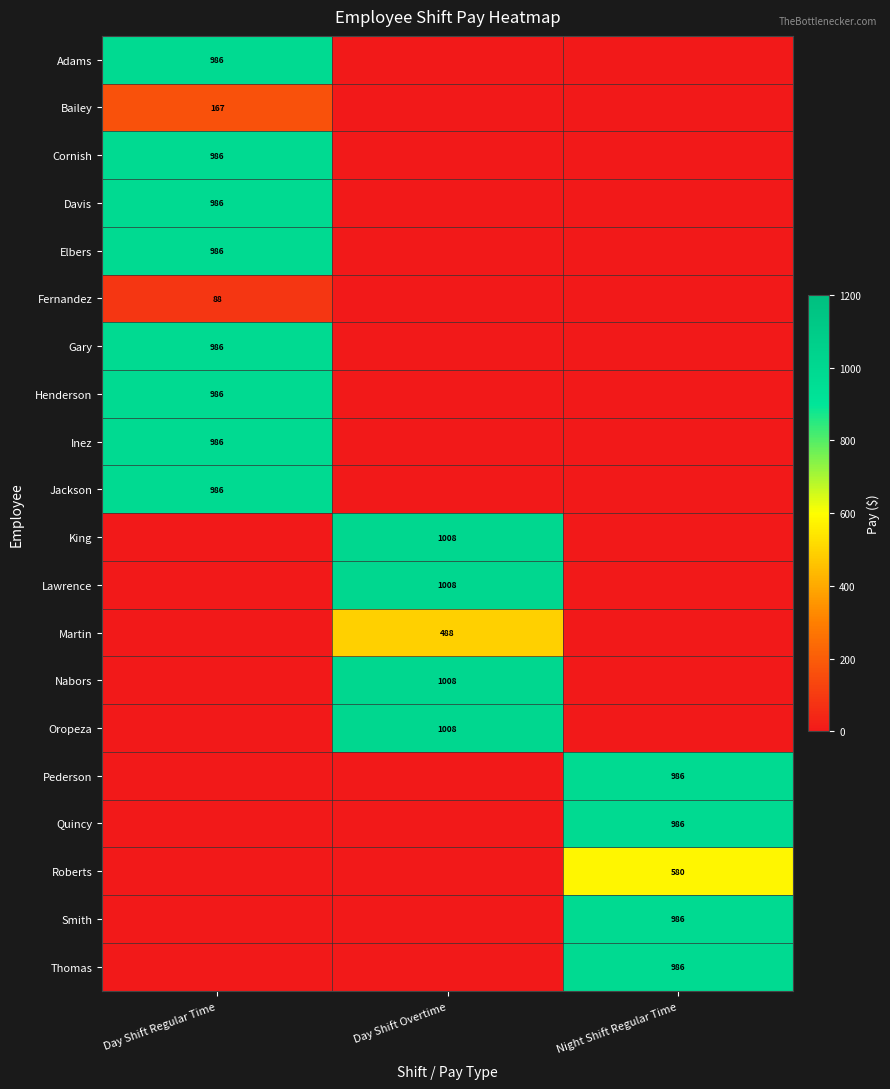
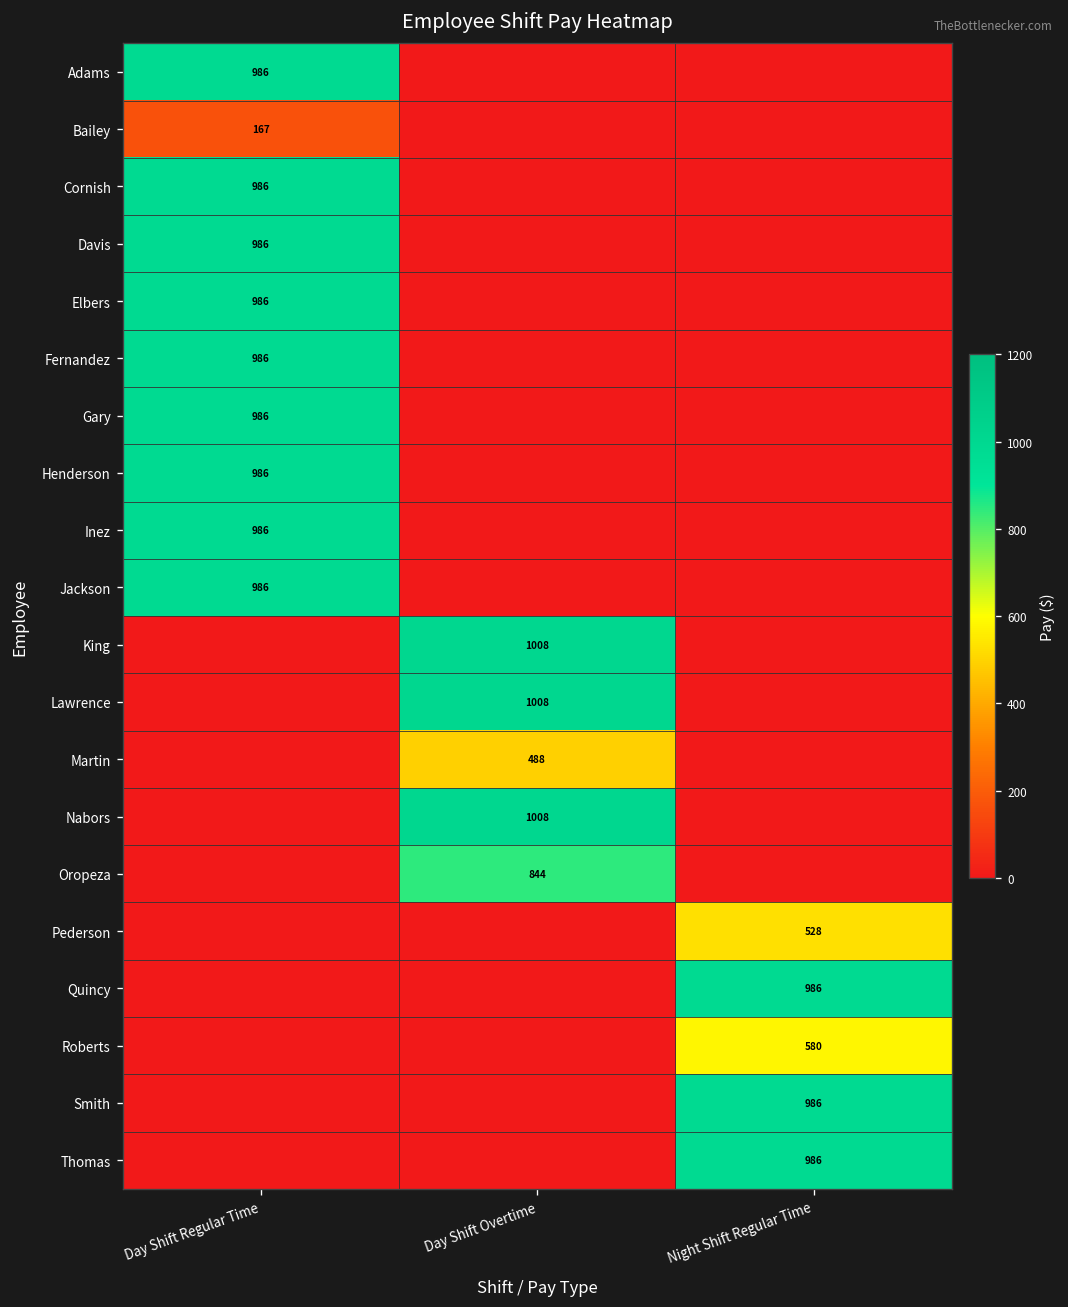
  {
    "Adams": {
      "Day Shift Regular Time": 986
    },
    "Bailey": {
      "Day Shift Regular Time": 167
    },
    "Cornish": {
      "Day Shift Regular Time": 986
    },
    "Davis": {
      "Day Shift Regular Time": 986
    },
    "Elbers": {
      "Day Shift Regular Time": 986
    },
    "Fernandez": {
-     "Day Shift Regular Time": 88
+     "Day Shift Regular Time": 986
    },
    "Gary": {
      "Day Shift Regular Time": 986
    },
    "Henderson": {
      "Day Shift Regular Time": 986
    },
    "Inez": {
      "Day Shift Regular Time": 986
    },
    "Jackson": {
      "Day Shift Regular Time": 986
    },
    "King": {
      "Day Shift Overtime": 1008
    },
    "Lawrence": {
      "Day Shift Overtime": 1008
    },
    "Martin": {
      "Day Shift Overtime": 488
    },
    "Nabors": {
      "Day Shift Overtime": 1008
    },
    "Oropeza": {
-     "Day Shift Overtime": 1008
+     "Day Shift Overtime": 844
    },
    "Pederson": {
-     "Night Shift Regular Time": 986
+     "Night Shift Regular Time": 528
    },
    "Quincy": {
      "Night Shift Regular Time": 986
    },
    "Roberts": {
      "Night Shift Regular Time": 580
    },
    "Smith": {
      "Night Shift Regular Time": 986
    },
    "Thomas": {
      "Night Shift Regular Time": 986
    }
  }
